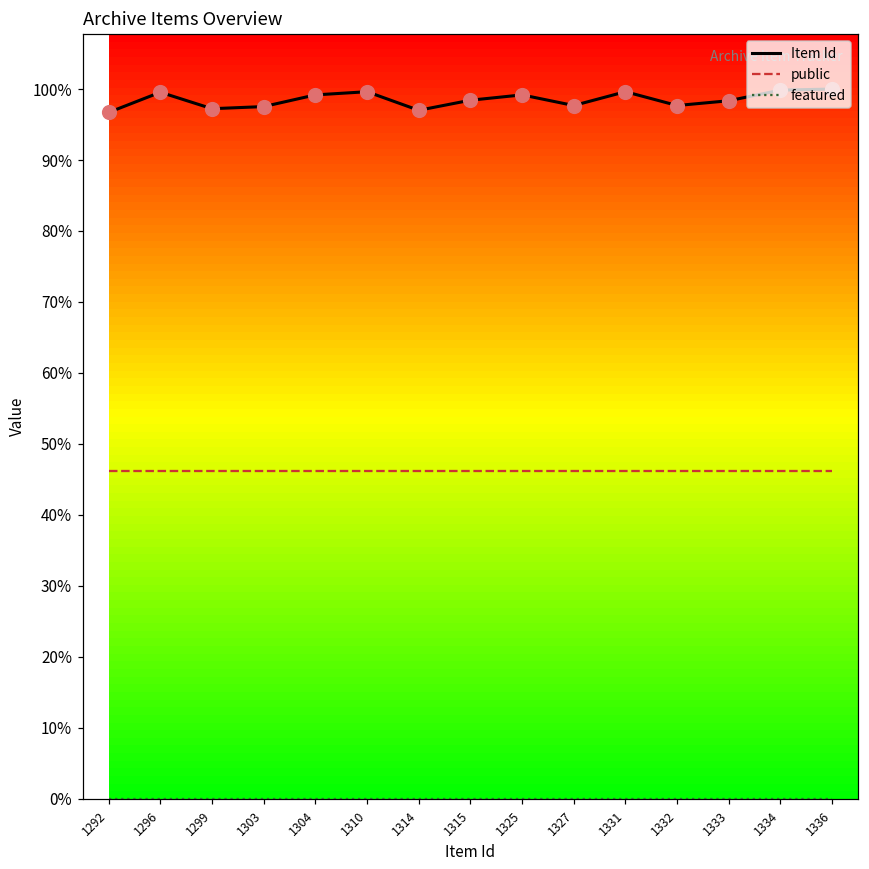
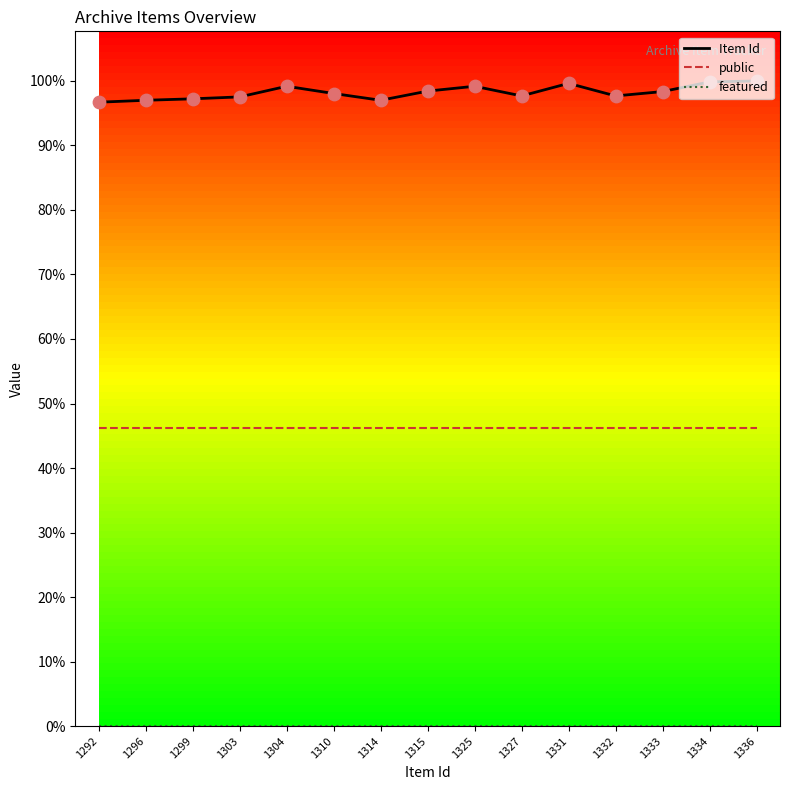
  {
    "Item Id": {
      "1292": "97%",
-     "1296": "100%",
+     "1296": "97%",
      "1299": "97%",
      "1303": "98%",
      "1304": "99%",
-     "1310": "100%",
+     "1310": "98%",
      "1314": "97%",
      "1315": "98%",
      "1325": "99%",
      "1327": "98%",
      "1331": "100%",
      "1332": "98%",
      "1333": "98%"
    },
    "public": {
      "1292": "46%",
      "1296": "46%",
      "1299": "46%",
      "1303": "46%",
      "1304": "46%",
      "1310": "46%",
      "1314": "46%",
      "1315": "46%",
      "1325": "46%",
      "1327": "46%",
      "1331": "46%",
      "1332": "46%",
      "1333": "46%",
      "1334": "46%",
      "1336": "46%"
    },
    "featured": {
      "1292": "0%",
      "1296": "0%",
      "1299": "0%",
      "1303": "0%",
      "1304": "0%",
      "1310": "0%",
      "1314": "0%",
      "1315": "0%",
      "1325": "0%",
      "1327": "0%",
      "1331": "0%",
      "1332": "0%",
      "1333": "0%",
      "1334": "0%",
      "1336": "0%"
    }
  }
